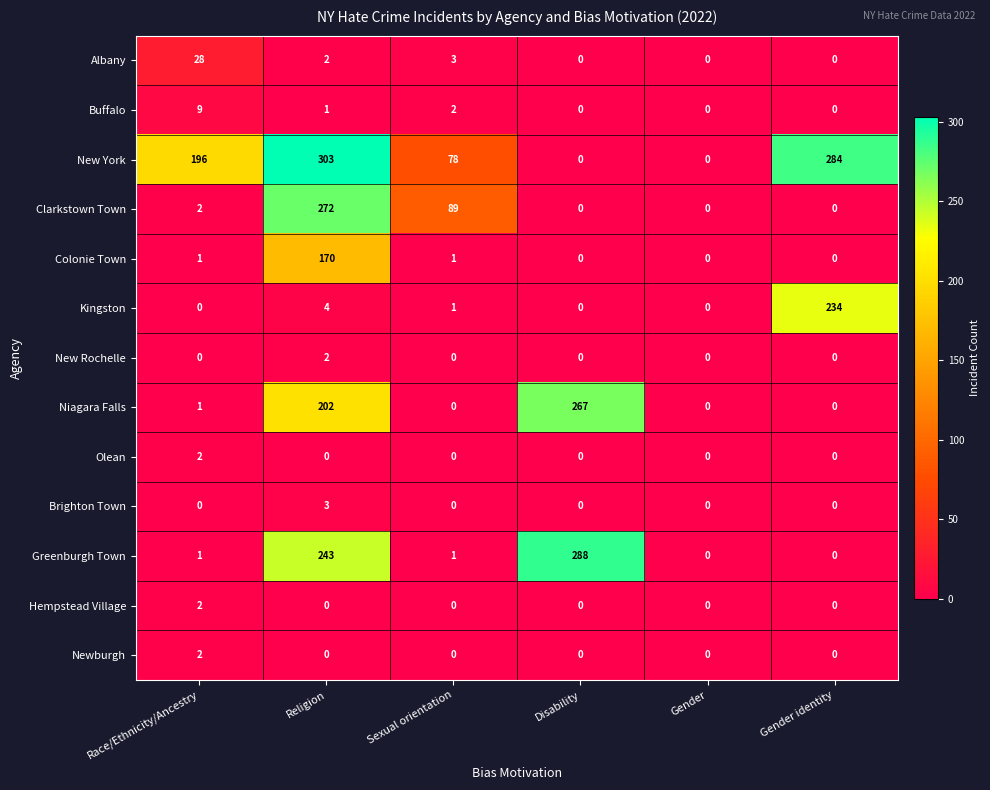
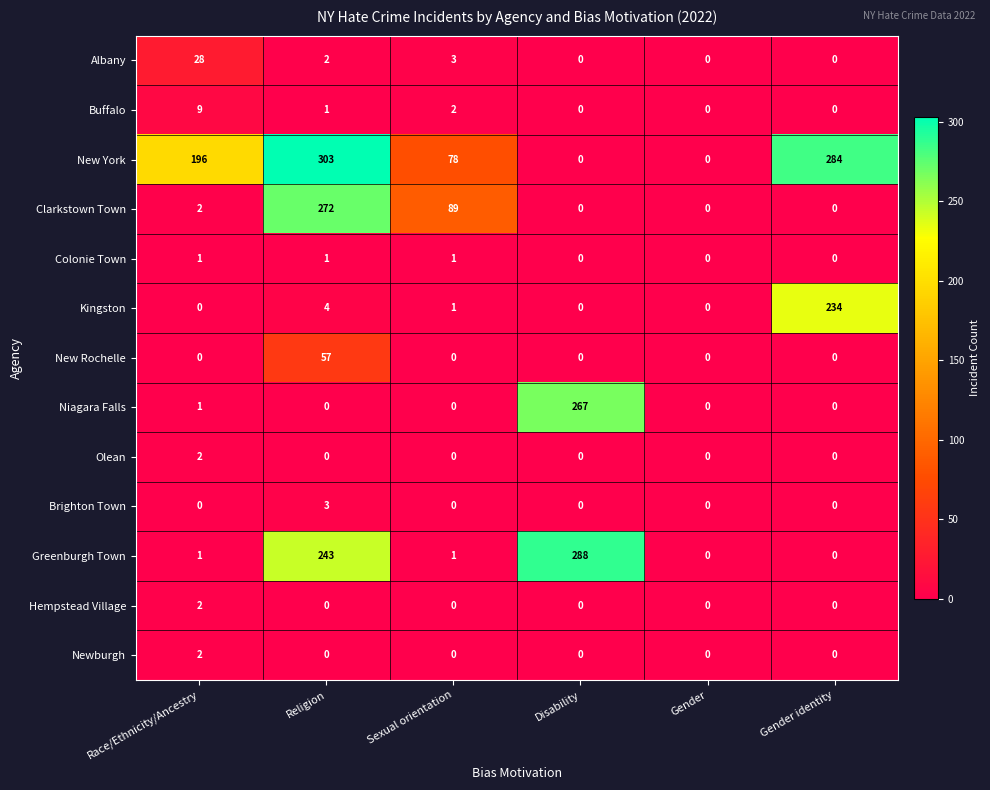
  {
    "Albany": {
      "Race/Ethnicity/Ancestry": 28,
      "Religion": 2,
      "Sexual orientation": 3,
      "Disability": 0,
      "Gender": 0,
      "Gender identity": 0
    },
    "Buffalo": {
      "Race/Ethnicity/Ancestry": 9,
      "Religion": 1,
      "Sexual orientation": 2,
      "Disability": 0,
      "Gender": 0,
      "Gender identity": 0
    },
    "New York": {
      "Race/Ethnicity/Ancestry": 196,
      "Religion": 303,
      "Sexual orientation": 78,
      "Disability": 0,
      "Gender": 0,
      "Gender identity": 284
    },
    "Clarkstown Town": {
      "Race/Ethnicity/Ancestry": 2,
      "Religion": 272,
      "Sexual orientation": 89,
      "Disability": 0,
      "Gender": 0,
      "Gender identity": 0
    },
    "Colonie Town": {
      "Race/Ethnicity/Ancestry": 1,
-     "Religion": 170,
+     "Religion": 1,
      "Sexual orientation": 1,
      "Disability": 0,
      "Gender": 0,
      "Gender identity": 0
    },
    "Kingston": {
      "Race/Ethnicity/Ancestry": 0,
      "Religion": 4,
      "Sexual orientation": 1,
      "Disability": 0,
      "Gender": 0,
      "Gender identity": 234
    },
    "New Rochelle": {
      "Race/Ethnicity/Ancestry": 0,
-     "Religion": 2,
+     "Religion": 57,
      "Sexual orientation": 0,
      "Disability": 0,
      "Gender": 0,
      "Gender identity": 0
    },
    "Niagara Falls": {
      "Race/Ethnicity/Ancestry": 1,
-     "Religion": 202,
+     "Religion": 0,
      "Sexual orientation": 0,
      "Disability": 267,
      "Gender": 0,
      "Gender identity": 0
    },
    "Olean": {
      "Race/Ethnicity/Ancestry": 2,
      "Religion": 0,
      "Sexual orientation": 0,
      "Disability": 0,
      "Gender": 0,
      "Gender identity": 0
    },
    "Brighton Town": {
      "Race/Ethnicity/Ancestry": 0,
      "Religion": 3,
      "Sexual orientation": 0,
      "Disability": 0,
      "Gender": 0,
      "Gender identity": 0
    },
    "Greenburgh Town": {
      "Race/Ethnicity/Ancestry": 1,
      "Religion": 243,
      "Sexual orientation": 1,
      "Disability": 288,
      "Gender": 0,
      "Gender identity": 0
    },
    "Hempstead Village": {
      "Race/Ethnicity/Ancestry": 2,
      "Religion": 0,
      "Sexual orientation": 0,
      "Disability": 0,
      "Gender": 0,
      "Gender identity": 0
    },
    "Newburgh": {
      "Race/Ethnicity/Ancestry": 2,
      "Religion": 0,
      "Sexual orientation": 0,
      "Disability": 0,
      "Gender": 0,
      "Gender identity": 0
    }
  }
